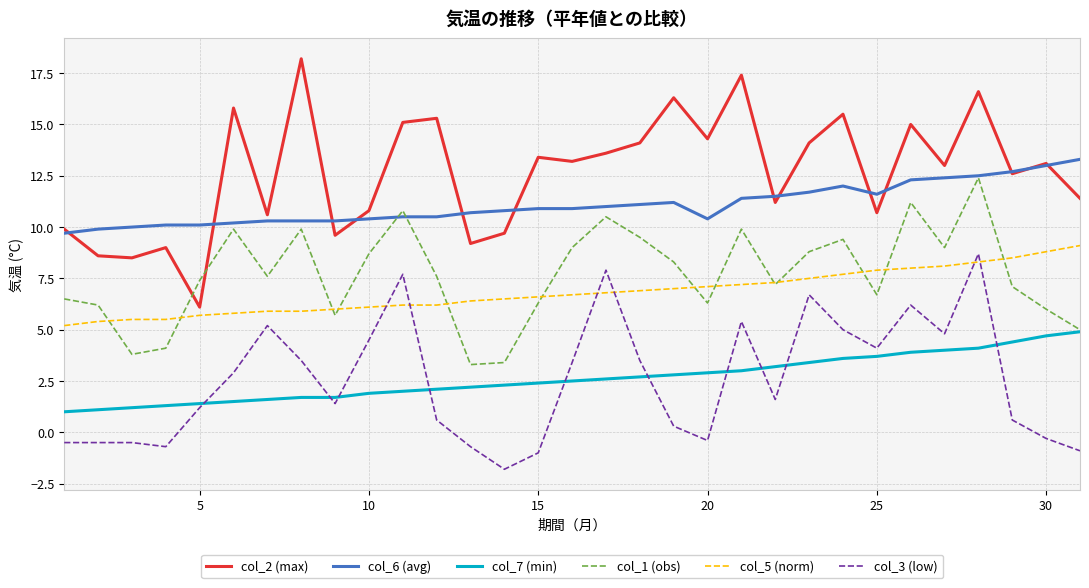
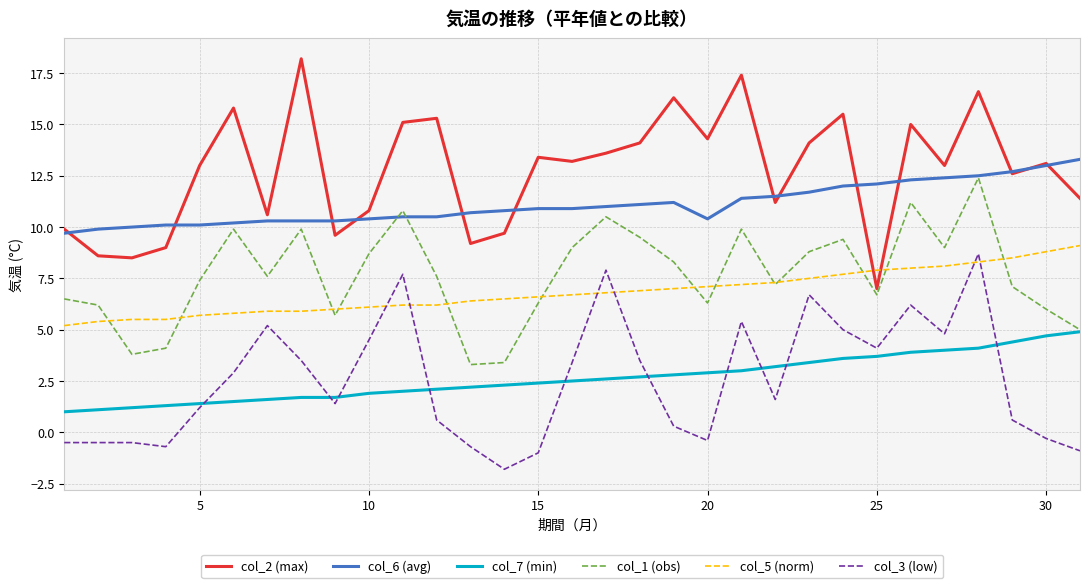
  {
    "col_2 (max)": {
-     "5": 6.1,
+     "5": 13.0,
      "10": 10.8,
      "15": 13.4,
      "20": 14.3,
-     "25": 10.7
+     "25": 7.0
    },
    "col_6 (avg)": {
      "5": 10.1,
      "10": 10.4,
      "15": 10.9,
      "20": 10.4,
-     "25": 11.6
+     "25": 12.1
    },
    "col_7 (min)": {
      "5": 1.4,
      "10": 1.9,
      "15": 2.4,
      "20": 2.9,
      "25": 3.7,
      "30": 4.7
    },
    "col_1 (obs)": {
      "5": 7.4,
      "10": 8.7,
      "15": 6.3,
      "20": 6.3,
      "25": 6.7,
      "30": 6.0
    },
    "col_5 (norm)": {
      "5": 5.7,
      "10": 6.1,
      "15": 6.6,
      "20": 7.1,
      "25": 7.9,
      "30": 8.8
    },
    "col_3 (low)": {
      "5": 1.2,
      "10": 4.5,
      "15": -1.0,
      "20": -0.4,
      "25": 4.1,
      "30": -0.3
    }
  }
